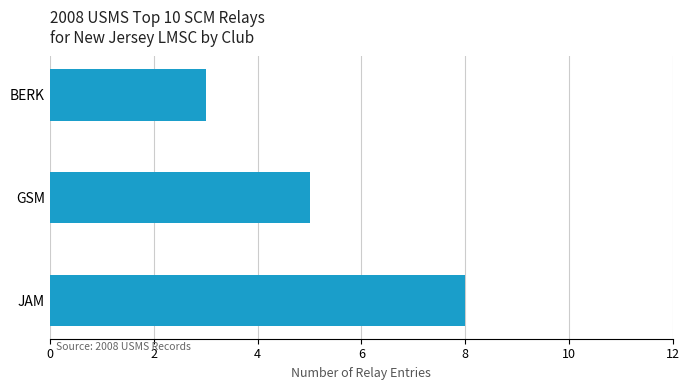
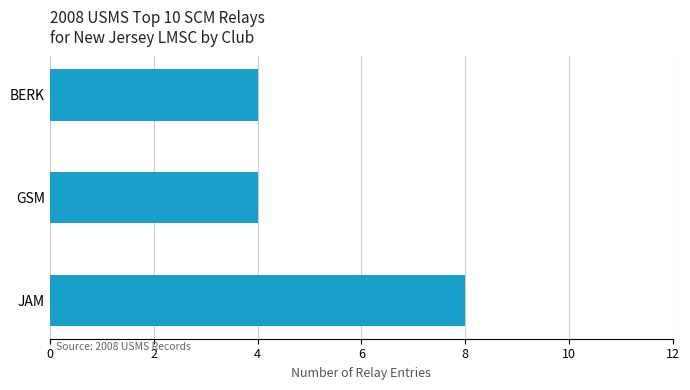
  {
-   "BERK": 3,
-   "GSM": 5,
+   "BERK": 4,
+   "GSM": 4,
    "JAM": 8
  }
